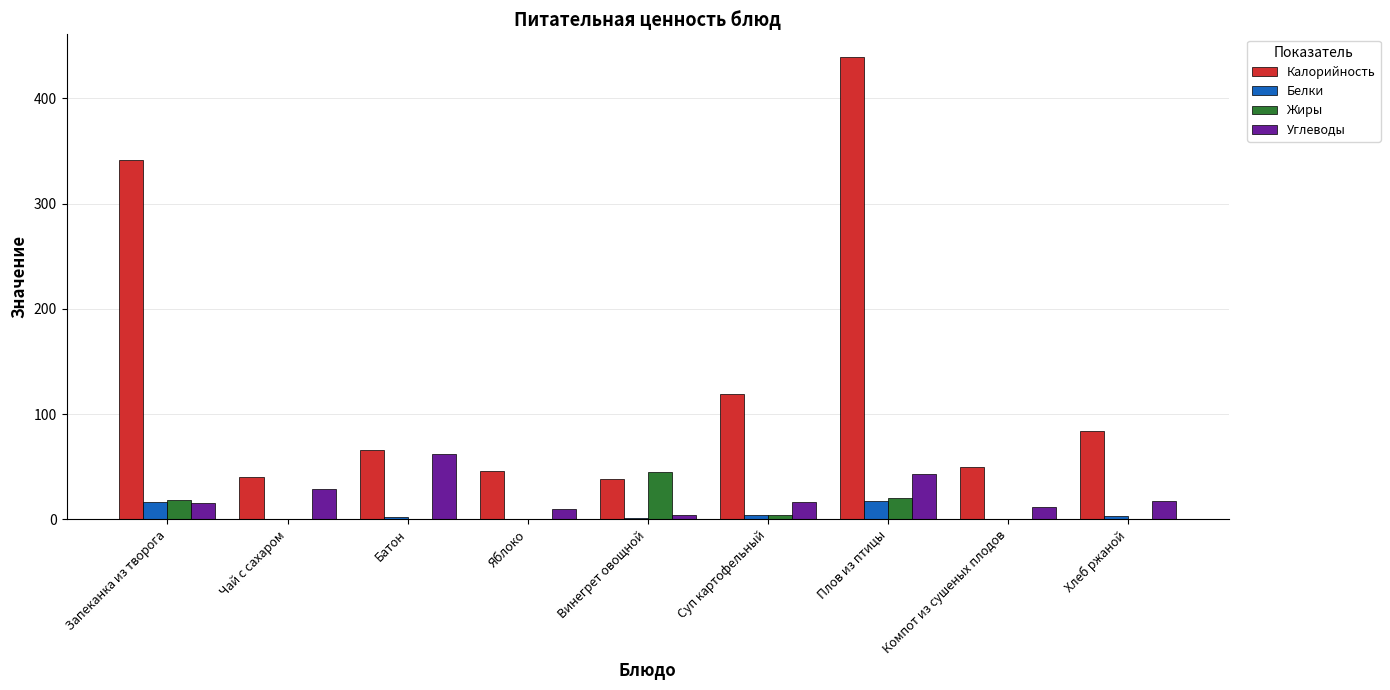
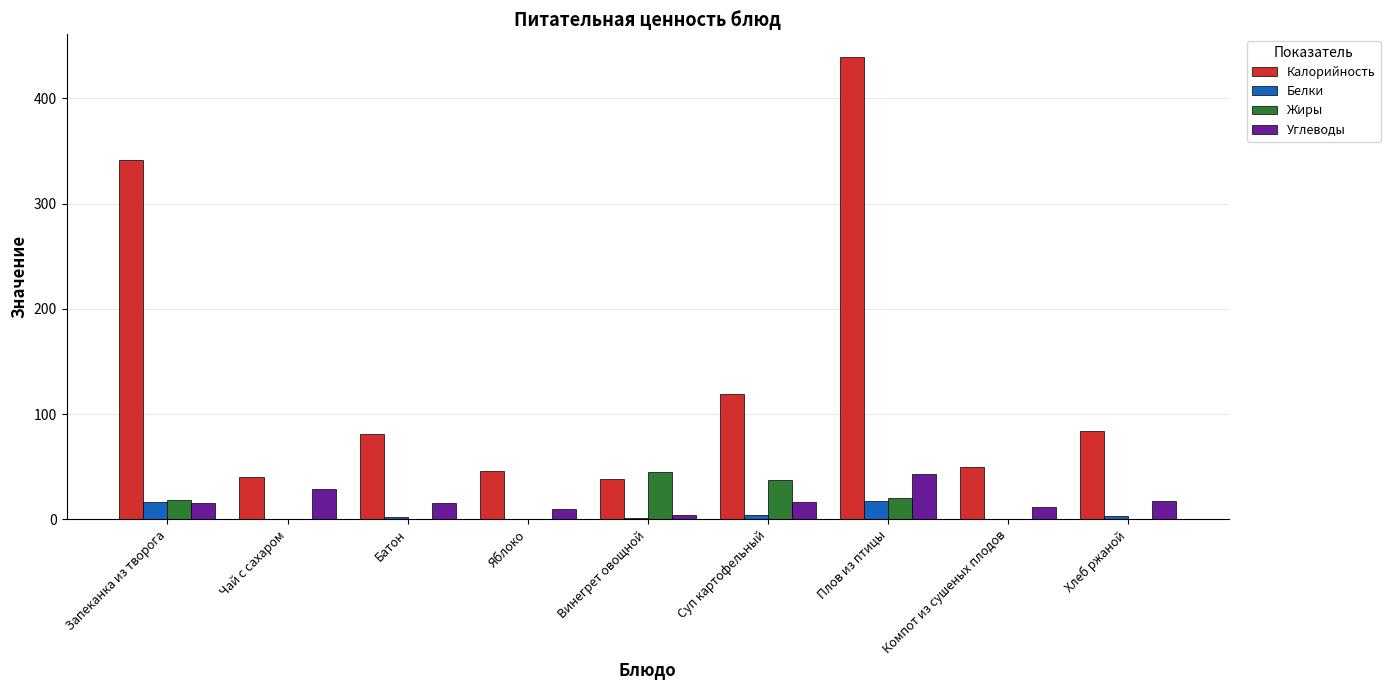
  {
    "Калорийность": {
      "Запеканка из творога": 341,
      "Чай с сахаром": 40,
-     "Батон": 66,
+     "Батон": 81,
      "Яблоко": 46,
      "Винегрет овощной": 39,
      "Суп картофельный": 119,
      "Плов из птицы": 439,
      "Компот из сушеных плодов": 50,
      "Хлеб ржаной": 84
    },
    "Белки": {
      "Запеканка из творога": 16,
      "Чай с сахаром": 0,
      "Суп картофельный": 4,
      "Плов из птицы": 18,
      "Хлеб ржаной": 3
    },
    "Жиры": {
      "Запеканка из творога": 18,
      "Чай с сахаром": 0,
      "Винегрет овощной": 45,
-     "Суп картофельный": 4,
+     "Суп картофельный": 38,
      "Плов из птицы": 20,
      "Компот из сушеных плодов": 0
    },
    "Углеводы": {
      "Запеканка из творога": 16,
      "Чай с сахаром": 29,
-     "Батон": 62,
+     "Батон": 15,
      "Яблоко": 10,
      "Винегрет овощной": 4,
      "Суп картофельный": 16,
      "Плов из птицы": 43,
      "Компот из сушеных плодов": 12,
      "Хлеб ржаной": 17
    }
  }
